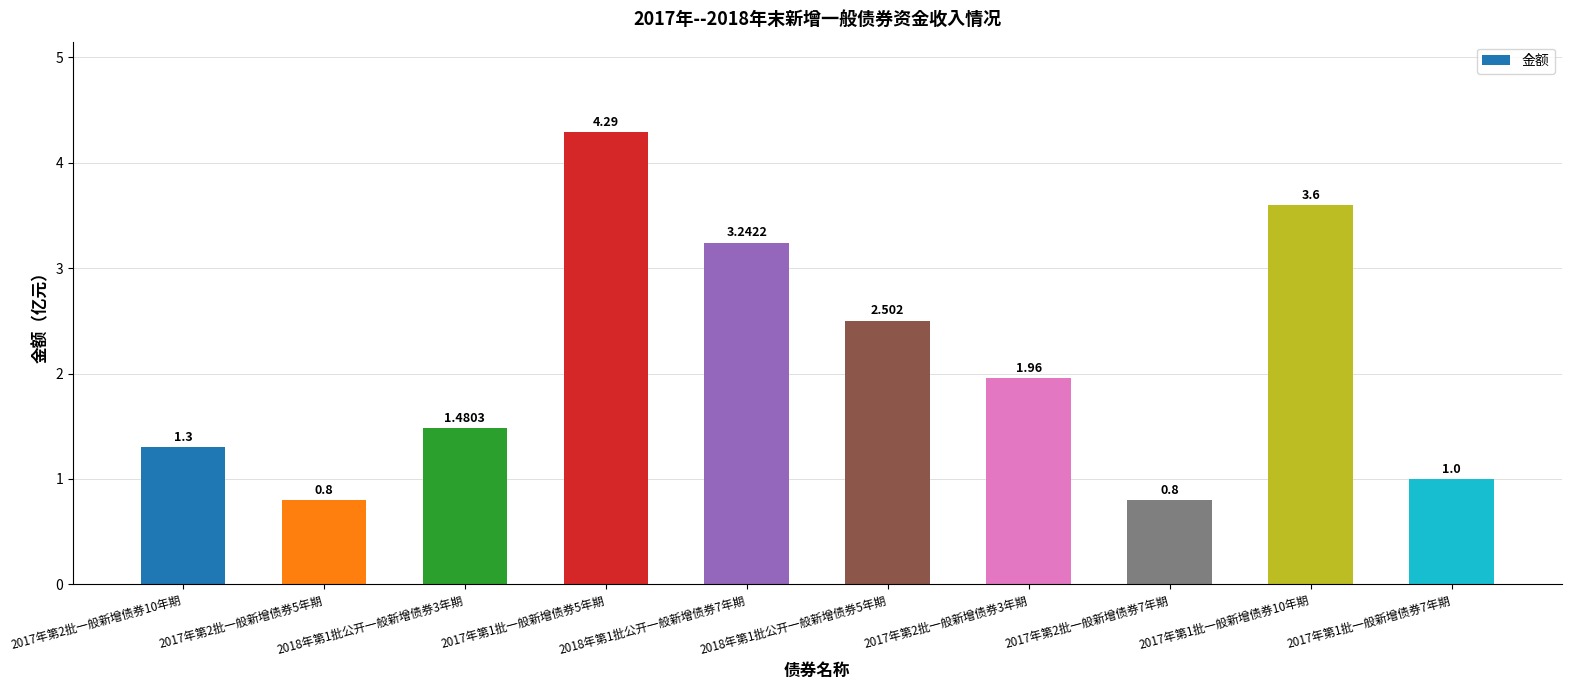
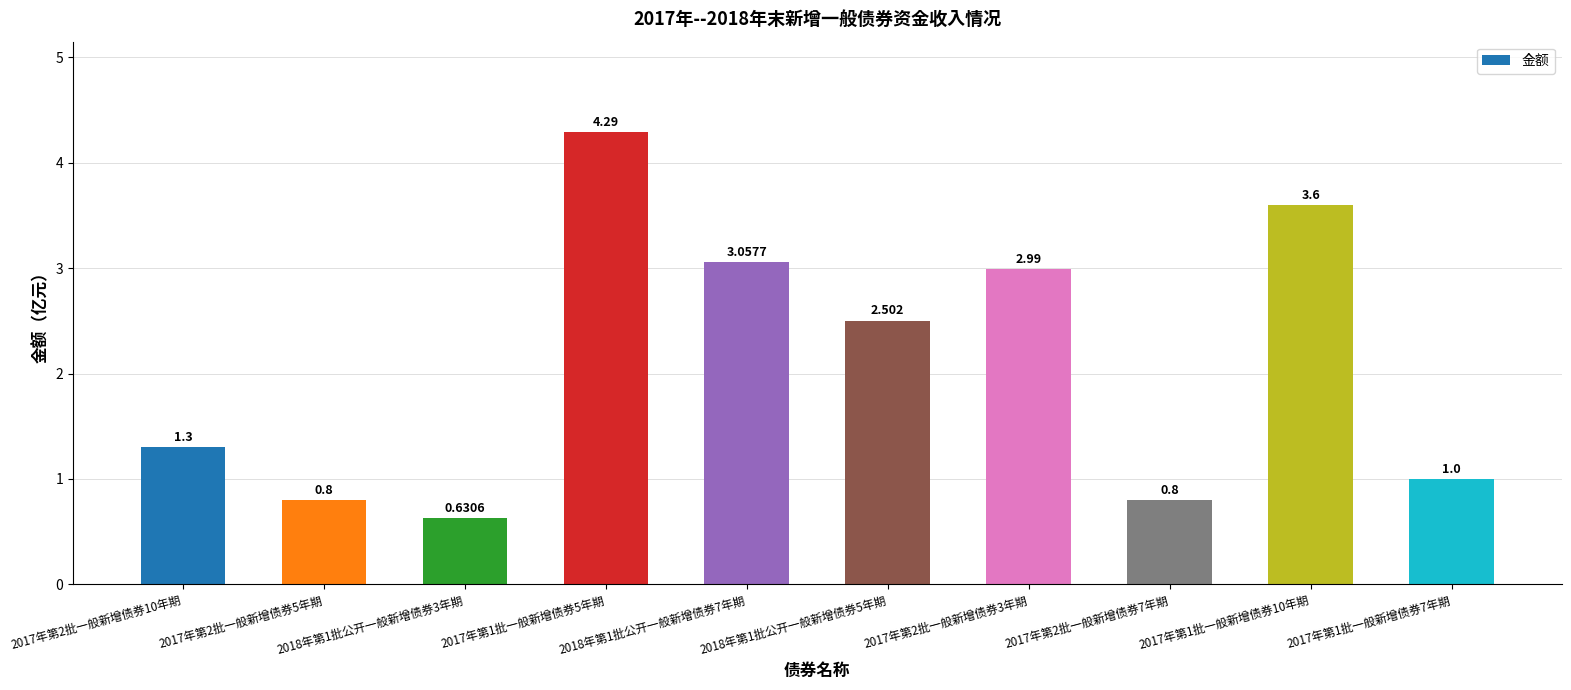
  {
    "2017年第2批一般新增债券10年期": 1.3,
    "2017年第2批一般新增债券5年期": 0.8,
-   "2018年第1批公开一般新增债券3年期": 1.4803,
+   "2018年第1批公开一般新增债券3年期": 0.6306,
    "2017年第1批一般新增债券5年期": 4.29,
-   "2018年第1批公开一般新增债券7年期": 3.2422,
+   "2018年第1批公开一般新增债券7年期": 3.0577,
    "2018年第1批公开一般新增债券5年期": 2.502,
-   "2017年第2批一般新增债券3年期": 1.96,
+   "2017年第2批一般新增债券3年期": 2.99,
    "2017年第2批一般新增债券7年期": 0.8,
    "2017年第1批一般新增债券10年期": 3.6,
    "2017年第1批一般新增债券7年期": 1.0
  }
